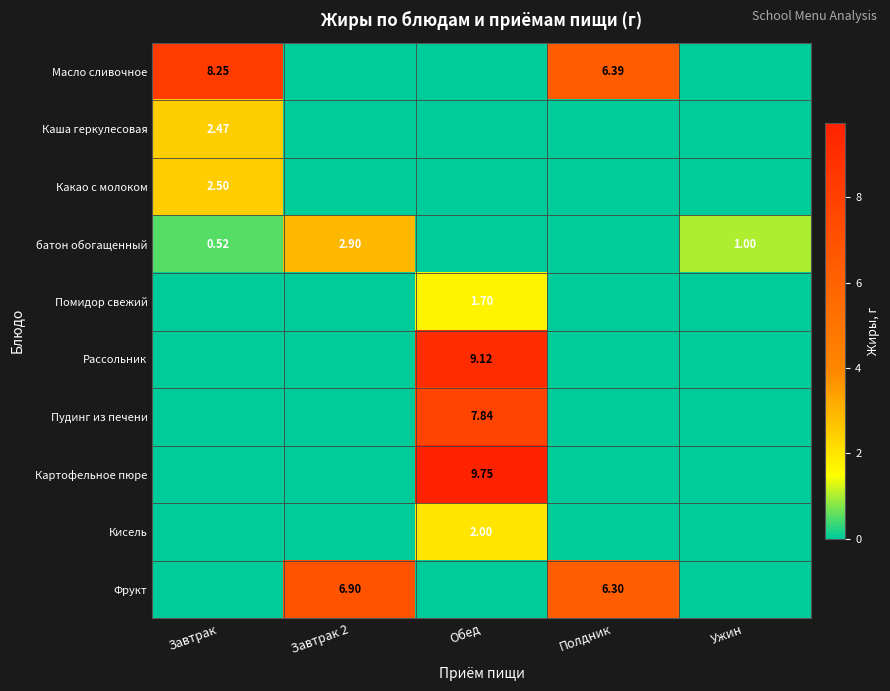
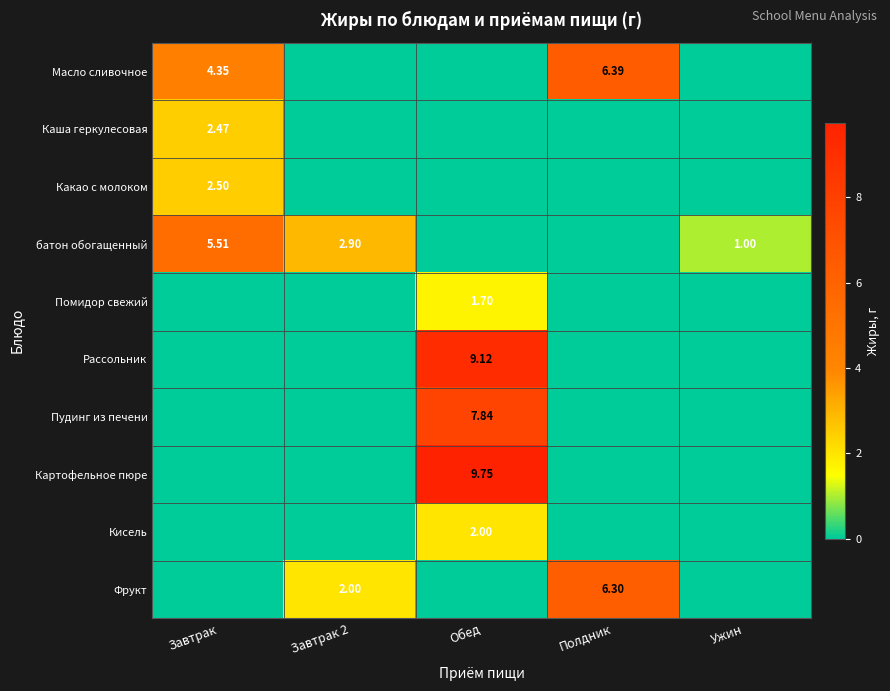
  {
    "Масло сливочное": {
-     "Завтрак": 8.25,
+     "Завтрак": 4.35,
      "Полдник": 6.39
    },
    "Каша геркулесовая": {
      "Завтрак": 2.47
    },
    "Какао с молоком": {
      "Завтрак": 2.50
    },
    "батон обогащенный": {
-     "Завтрак": 0.52,
+     "Завтрак": 5.51,
      "Завтрак 2": 2.90,
      "Ужин": 1.00
    },
    "Помидор свежий": {
      "Обед": 1.70
    },
    "Рассольник": {
      "Обед": 9.12
    },
    "Пудинг из печени": {
      "Обед": 7.84
    },
    "Картофельное пюре": {
      "Обед": 9.75
    },
    "Кисель": {
      "Обед": 2.00
    },
    "Фрукт": {
-     "Завтрак 2": 6.90,
+     "Завтрак 2": 2.00,
      "Полдник": 6.30
    }
  }
